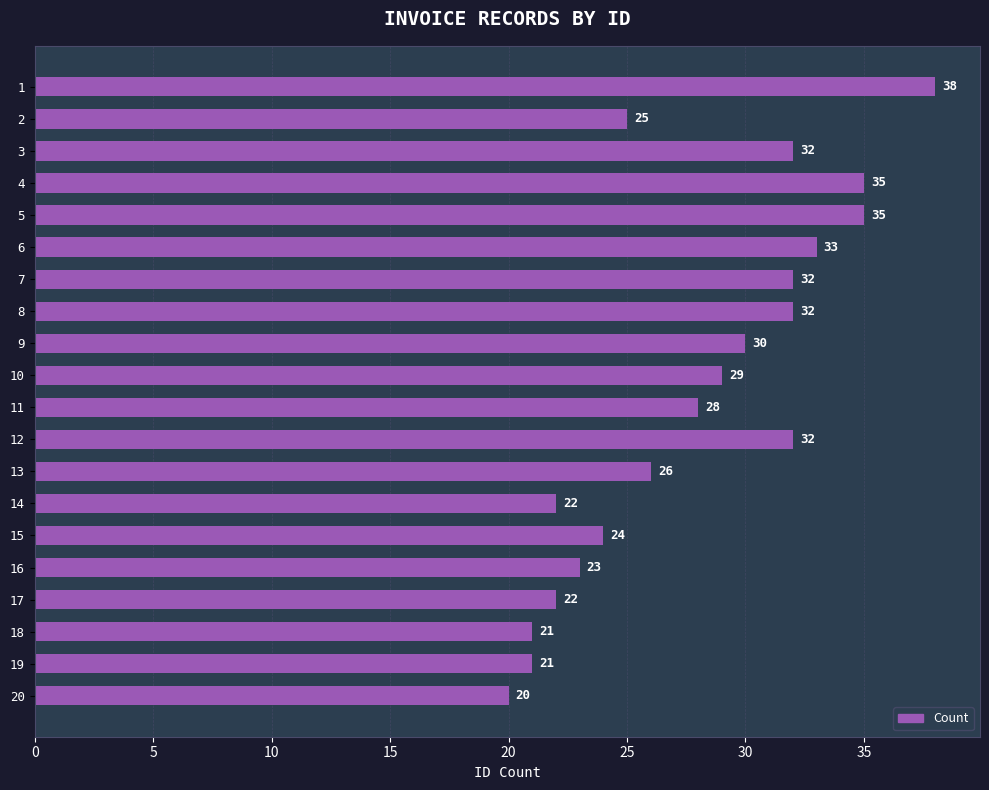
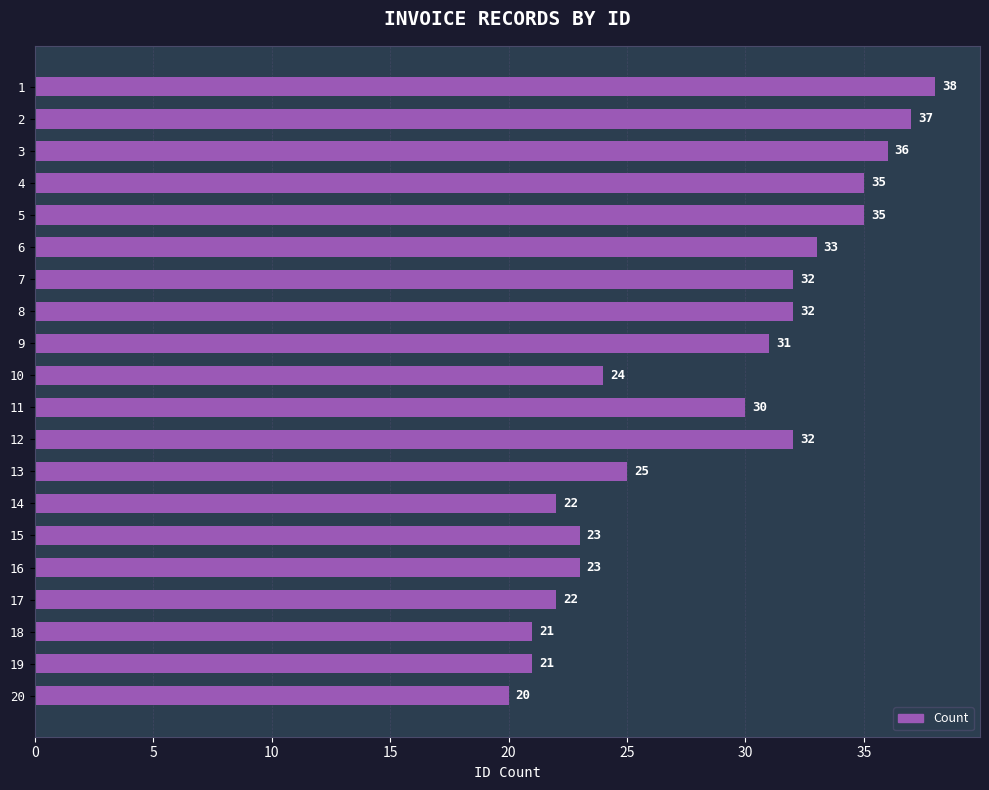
  {
    "1": 38,
-   "2": 25,
-   "3": 32,
+   "2": 37,
+   "3": 36,
    "4": 35,
    "5": 35,
    "6": 33,
    "7": 32,
    "8": 32,
-   "9": 30,
-   "10": 29,
-   "11": 28,
+   "9": 31,
+   "10": 24,
+   "11": 30,
    "12": 32,
-   "13": 26,
+   "13": 25,
    "14": 22,
-   "15": 24,
+   "15": 23,
    "16": 23,
    "17": 22,
    "18": 21,
    "19": 21,
    "20": 20
  }
